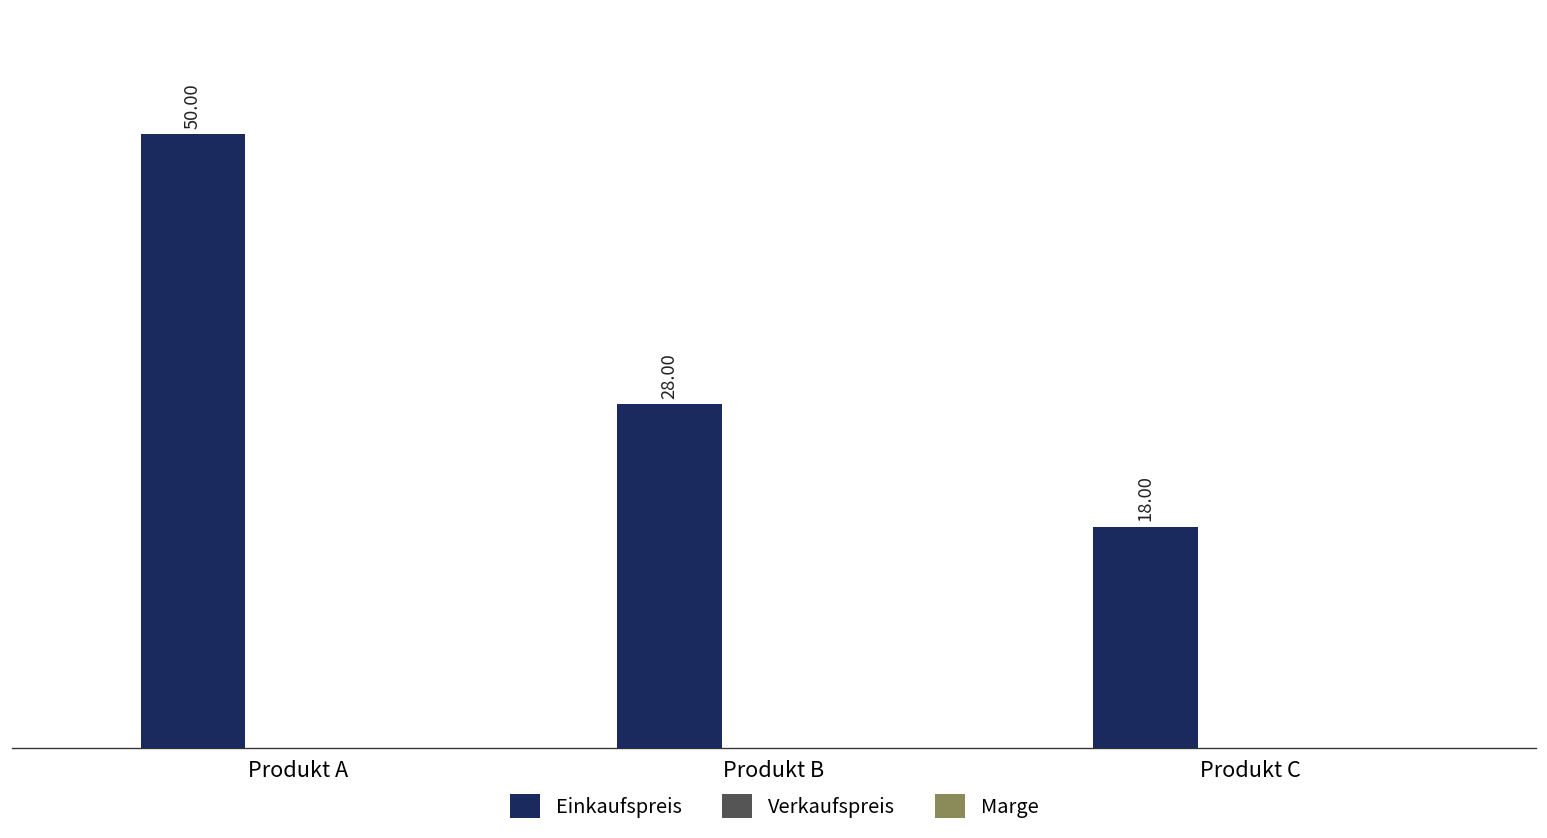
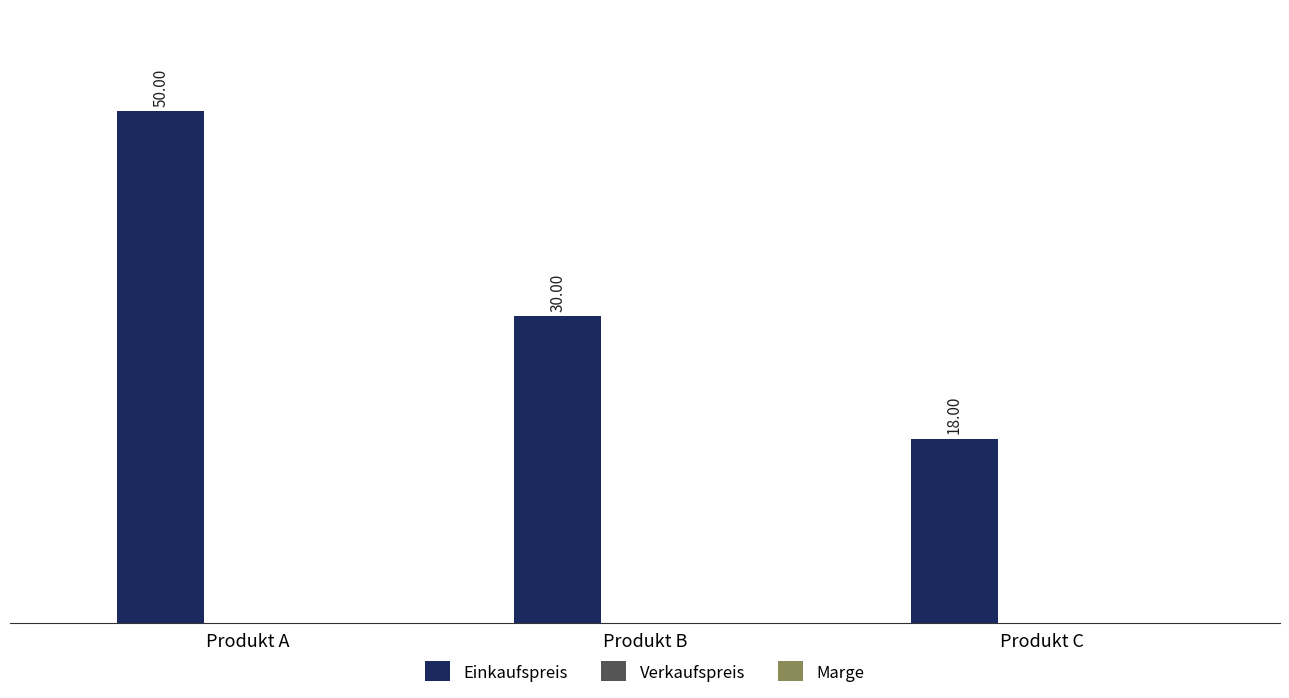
  {
    "Einkaufspreis": {
      "Produkt A": 50.00,
-     "Produkt B": 28.00,
+     "Produkt B": 30.00,
      "Produkt C": 18.00
    }
  }
